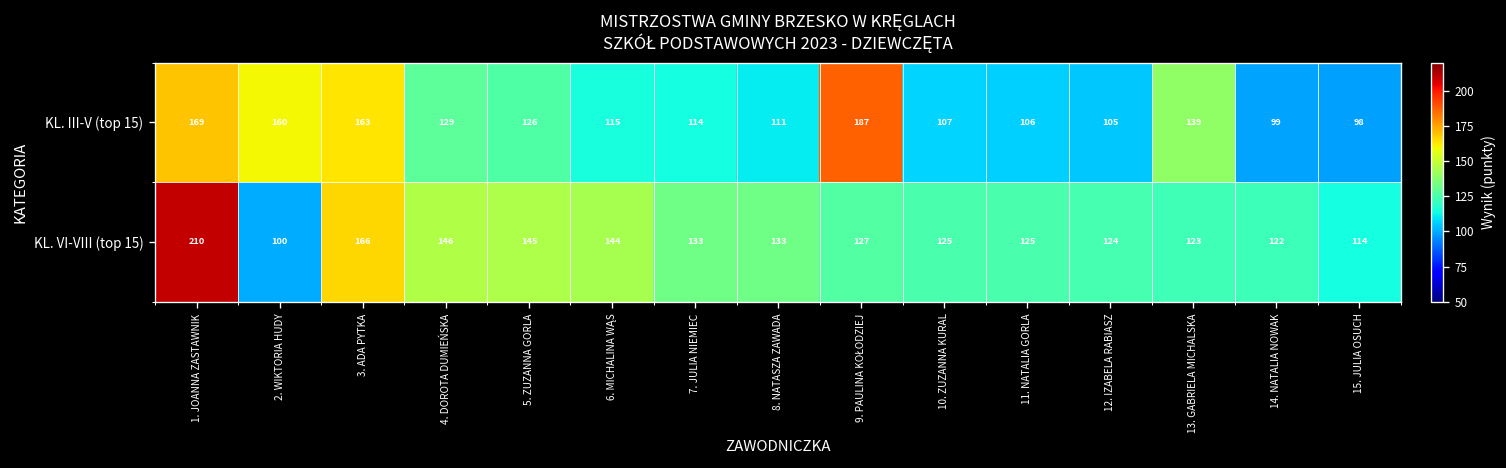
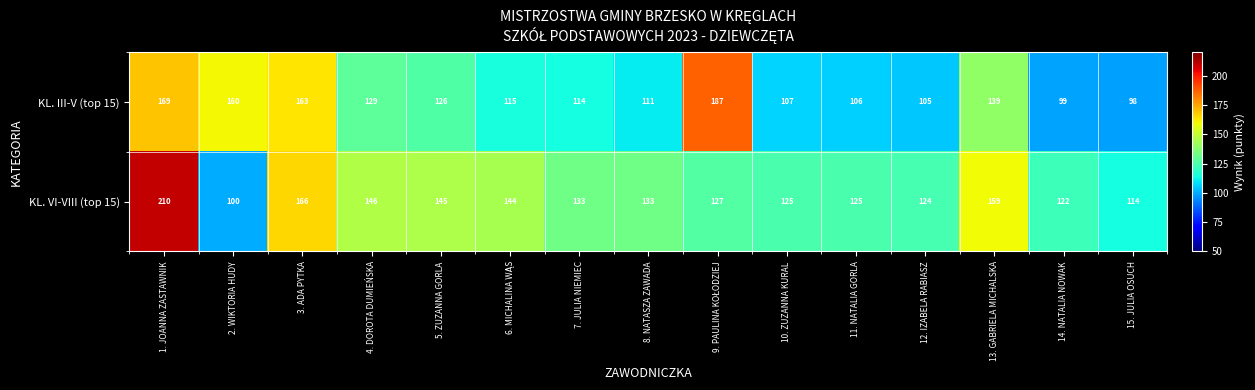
  {
    "KL. III-V (top 15)": {
      "1. JOANNA ZASTAWNIK": 169,
      "2. WIKTORIA HUDY": 160,
      "3. ADA PYTKA": 163,
      "4. DOROTA DUMIEŃSKA": 129,
      "5. ZUZANNA GORLA": 126,
      "6. MICHALINA WĄS": 115,
      "7. JULIA NIEMIEC": 114,
      "8. NATASZA ZAWADA": 111,
      "9. PAULINA KOŁODZIEJ": 187,
      "10. ZUZANNA KURAL": 107,
      "11. NATALIA GORLA": 106,
      "12. IZABELA RABIASZ": 105,
      "13. GABRIELA MICHALSKA": 139,
      "14. NATALIA NOWAK": 99,
      "15. JULIA OSUCH": 98
    },
    "KL. VI-VIII (top 15)": {
      "1. JOANNA ZASTAWNIK": 210,
      "2. WIKTORIA HUDY": 100,
      "3. ADA PYTKA": 166,
      "4. DOROTA DUMIEŃSKA": 146,
      "5. ZUZANNA GORLA": 145,
      "6. MICHALINA WĄS": 144,
      "7. JULIA NIEMIEC": 133,
      "8. NATASZA ZAWADA": 133,
      "9. PAULINA KOŁODZIEJ": 127,
      "10. ZUZANNA KURAL": 125,
      "11. NATALIA GORLA": 125,
      "12. IZABELA RABIASZ": 124,
-     "13. GABRIELA MICHALSKA": 123,
+     "13. GABRIELA MICHALSKA": 159,
      "14. NATALIA NOWAK": 122,
      "15. JULIA OSUCH": 114
    }
  }
